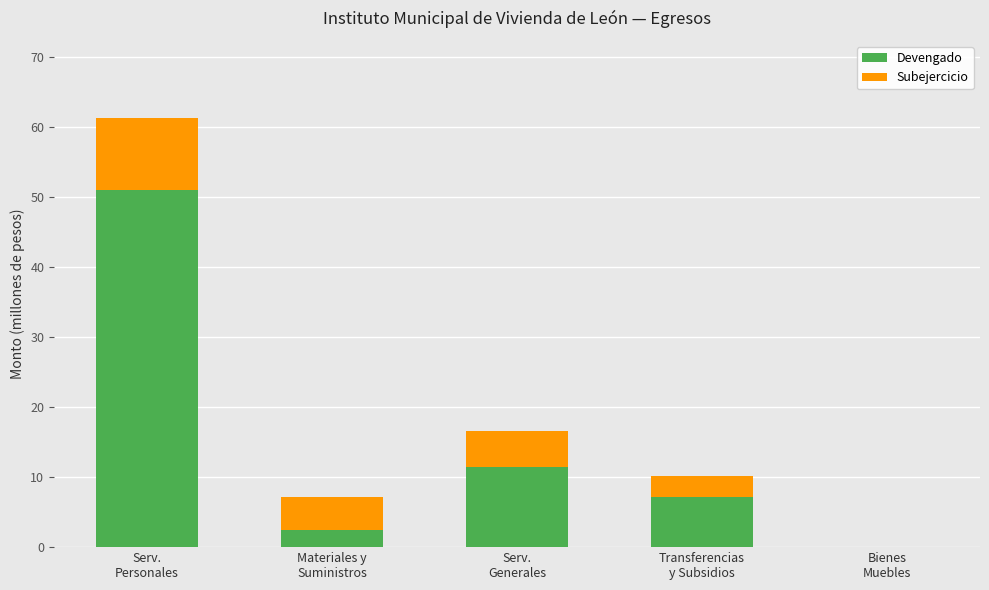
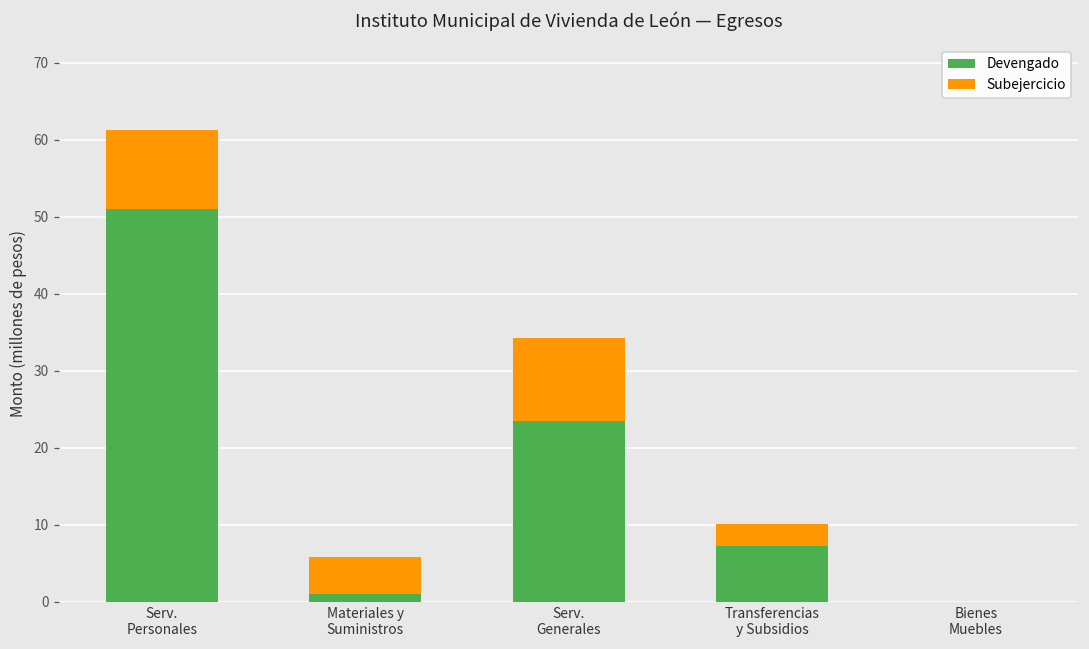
  {
    "Devengado": {
      "Serv. Personales": 51,
-     "Materiales y Suministros": 2,
-     "Serv. Generales": 11,
+     "Materiales y Suministros": 1,
+     "Serv. Generales": 24,
      "Transferencias y Subsidios": 7,
      "Bienes Muebles": 0
    },
    "Subejercicio": {
      "Serv. Personales": 10,
      "Materiales y Suministros": 5,
-     "Serv. Generales": 5,
+     "Serv. Generales": 11,
      "Transferencias y Subsidios": 3,
      "Bienes Muebles": 0
    }
  }
